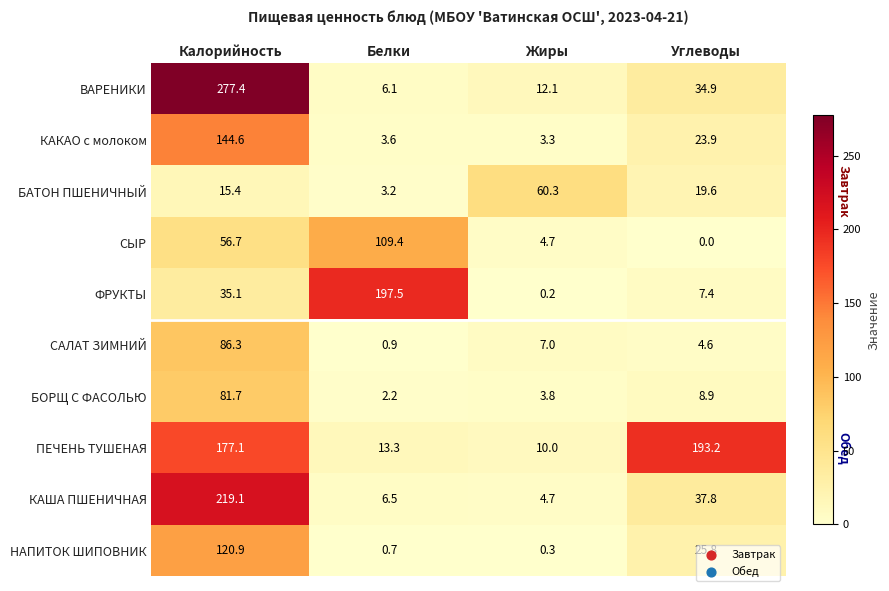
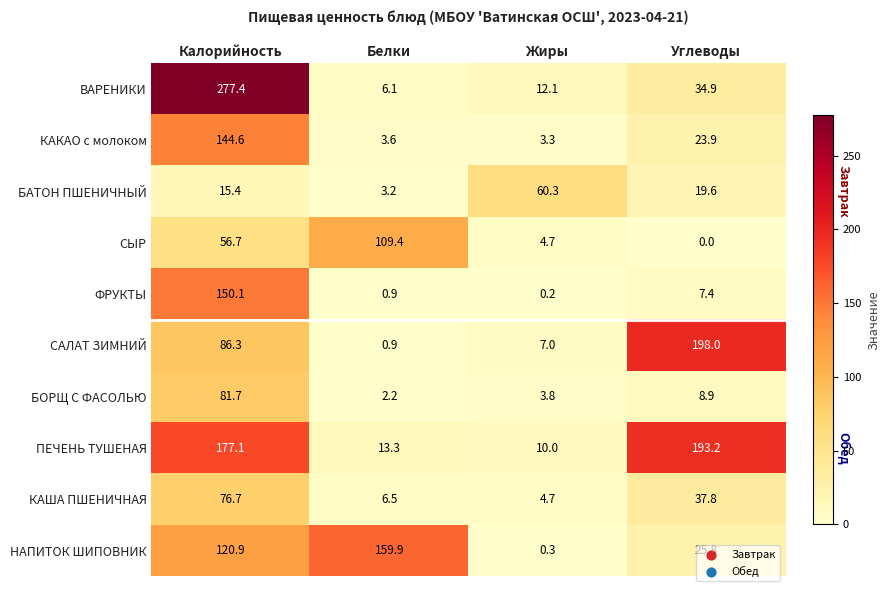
  {
    "ВАРЕНИКИ": {
      "Калорийность": 277.4,
      "Белки": 6.1,
      "Жиры": 12.1,
      "Углеводы": 34.9
    },
    "КАКАО с молоком": {
      "Калорийность": 144.6,
      "Белки": 3.6,
      "Жиры": 3.3,
      "Углеводы": 23.9
    },
    "БАТОН ПШЕНИЧНЫЙ": {
      "Калорийность": 15.4,
      "Белки": 3.2,
      "Жиры": 60.3,
      "Углеводы": 19.6
    },
    "СЫР": {
      "Калорийность": 56.7,
      "Белки": 109.4,
      "Жиры": 4.7,
      "Углеводы": 0.0
    },
    "ФРУКТЫ": {
-     "Калорийность": 35.1,
-     "Белки": 197.5,
+     "Калорийность": 150.1,
+     "Белки": 0.9,
      "Жиры": 0.2,
      "Углеводы": 7.4
    },
    "САЛАТ ЗИМНИЙ": {
      "Калорийность": 86.3,
      "Белки": 0.9,
      "Жиры": 7.0,
-     "Углеводы": 4.6
+     "Углеводы": 198.0
    },
    "БОРЩ С ФАСОЛЬЮ": {
      "Калорийность": 81.7,
      "Белки": 2.2,
      "Жиры": 3.8,
      "Углеводы": 8.9
    },
    "ПЕЧЕНЬ ТУШЕНАЯ": {
      "Калорийность": 177.1,
      "Белки": 13.3,
      "Жиры": 10.0,
      "Углеводы": 193.2
    },
    "КАША ПШЕНИЧНАЯ": {
-     "Калорийность": 219.1,
+     "Калорийность": 76.7,
      "Белки": 6.5,
      "Жиры": 4.7,
      "Углеводы": 37.8
    },
    "НАПИТОК ШИПОВНИК": {
      "Калорийность": 120.9,
-     "Белки": 0.7,
+     "Белки": 159.9,
      "Жиры": 0.3
    }
  }
